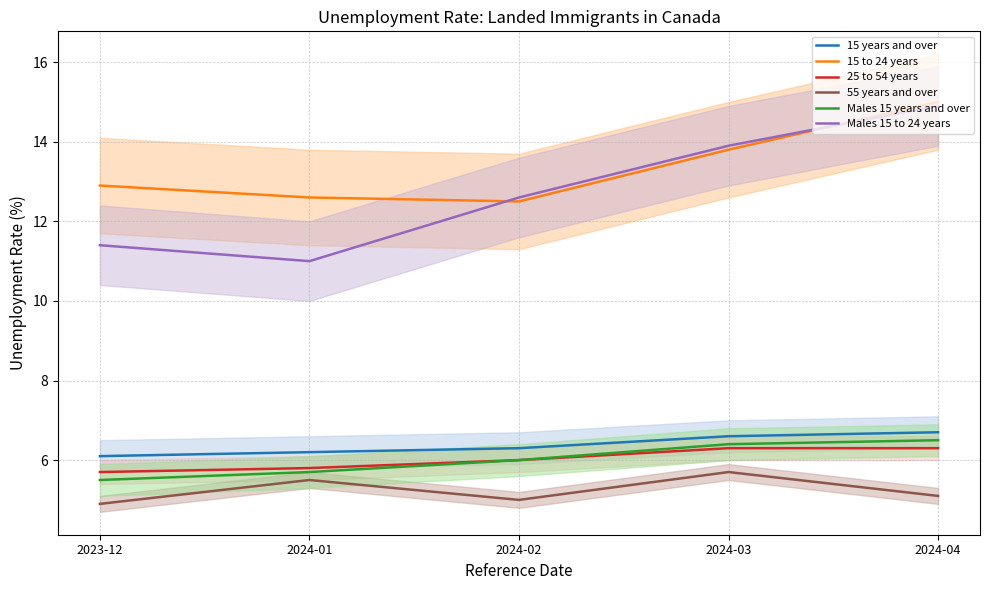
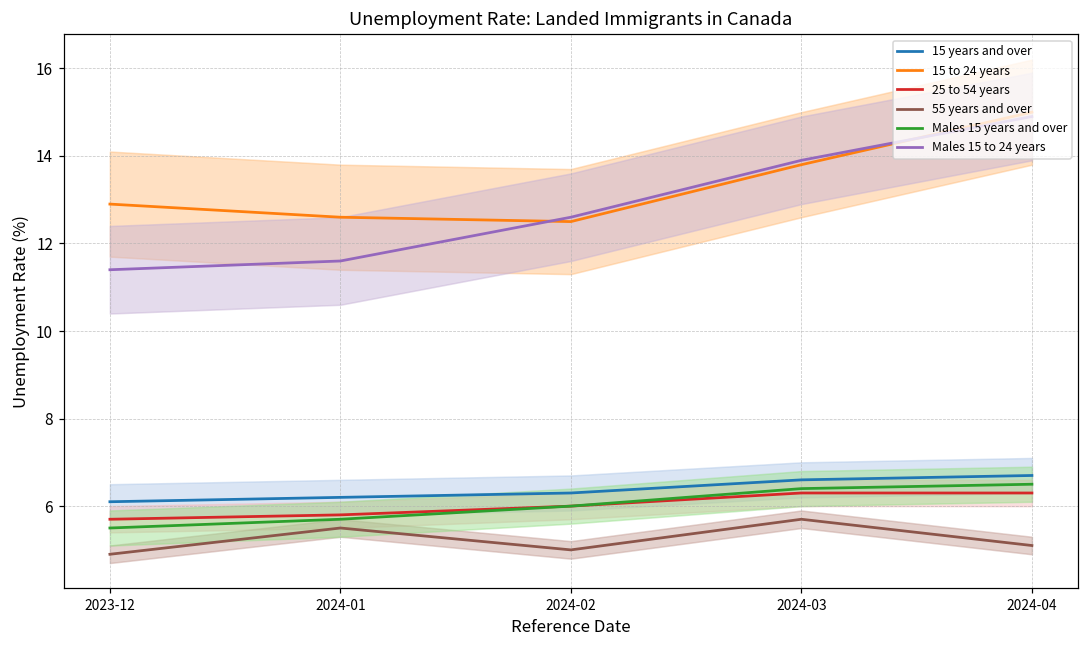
  {
    "15 years and over": {
      "2023-12": 6.1,
      "2024-01": 6.2,
      "2024-04": 6.7
    },
    "15 to 24 years": {
      "2023-12": 12.9,
      "2024-02": 12.5,
      "2024-03": 13.8
    },
    "25 to 54 years": {
      "2023-12": 5.7,
      "2024-01": 5.8,
      "2024-03": 6.3,
      "2024-04": 6.3
    },
    "55 years and over": {
      "2023-12": 4.9,
      "2024-01": 5.5,
      "2024-02": 5.0,
      "2024-03": 5.7,
      "2024-04": 5.1
    },
    "Males 15 years and over": {
      "2023-12": 5.5,
      "2024-03": 6.4,
      "2024-04": 6.5
    },
    "Males 15 to 24 years": {
      "2023-12": 11.4,
-     "2024-01": 11.0,
+     "2024-01": 11.6,
      "2024-02": 12.6,
      "2024-03": 13.9
    }
  }
